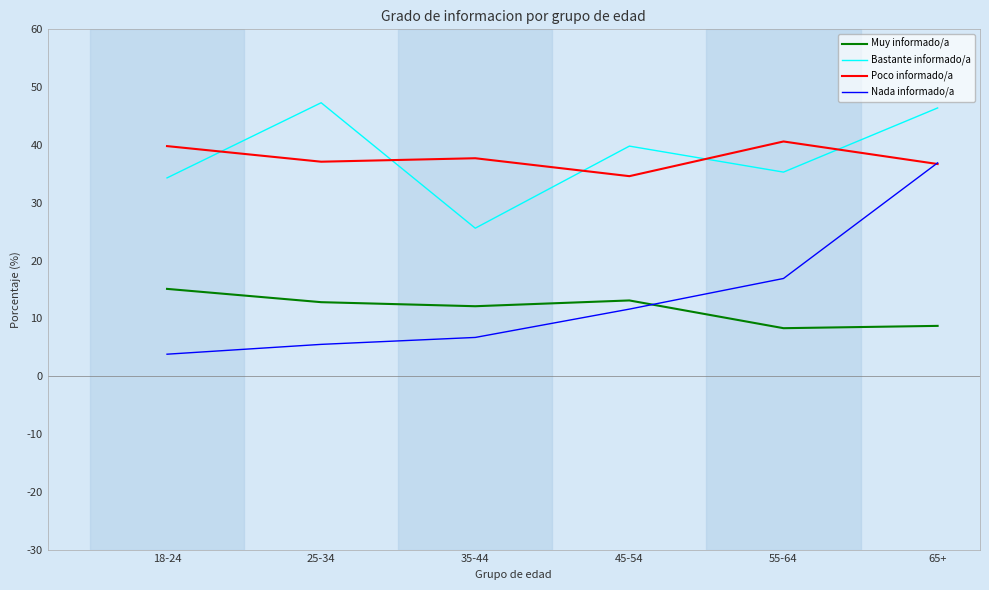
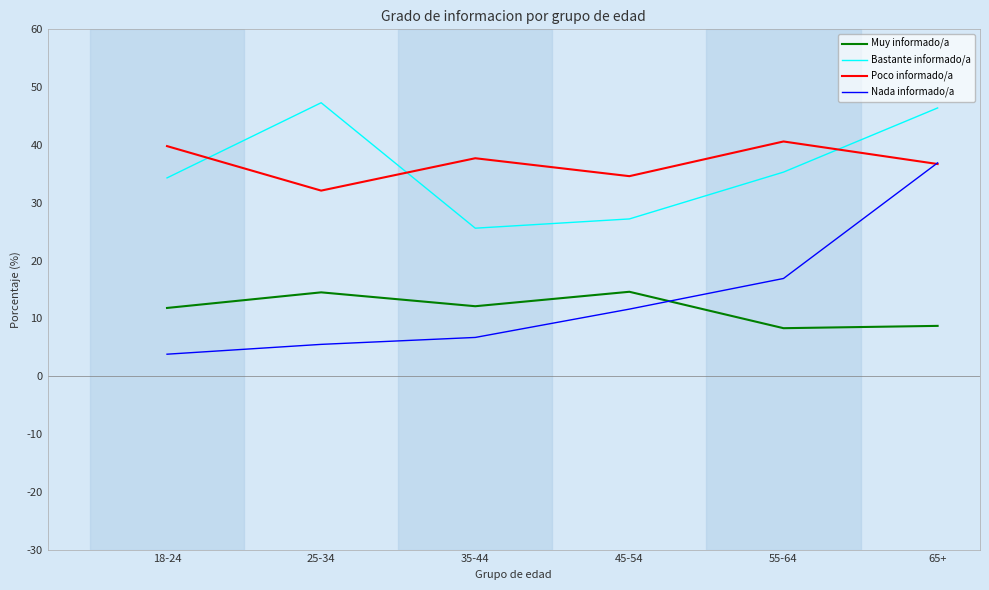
  {
    "Muy informado/a": {
-     "18-24": 15,
-     "25-34": 13,
+     "18-24": 12,
+     "25-34": 15,
      "35-44": 12,
-     "45-54": 13,
+     "45-54": 15,
      "55-64": 8,
      "65+": 9
    },
    "Bastante informado/a": {
      "18-24": 34,
      "25-34": 47,
      "35-44": 26,
-     "45-54": 40,
+     "45-54": 27,
      "55-64": 35,
      "65+": 46
    },
    "Poco informado/a": {
      "18-24": 40,
-     "25-34": 37,
+     "25-34": 32,
      "35-44": 38,
      "45-54": 35,
      "55-64": 41
    },
    "Nada informado/a": {
      "18-24": 4,
      "25-34": 6,
      "35-44": 7,
      "45-54": 12,
      "55-64": 17
    }
  }
